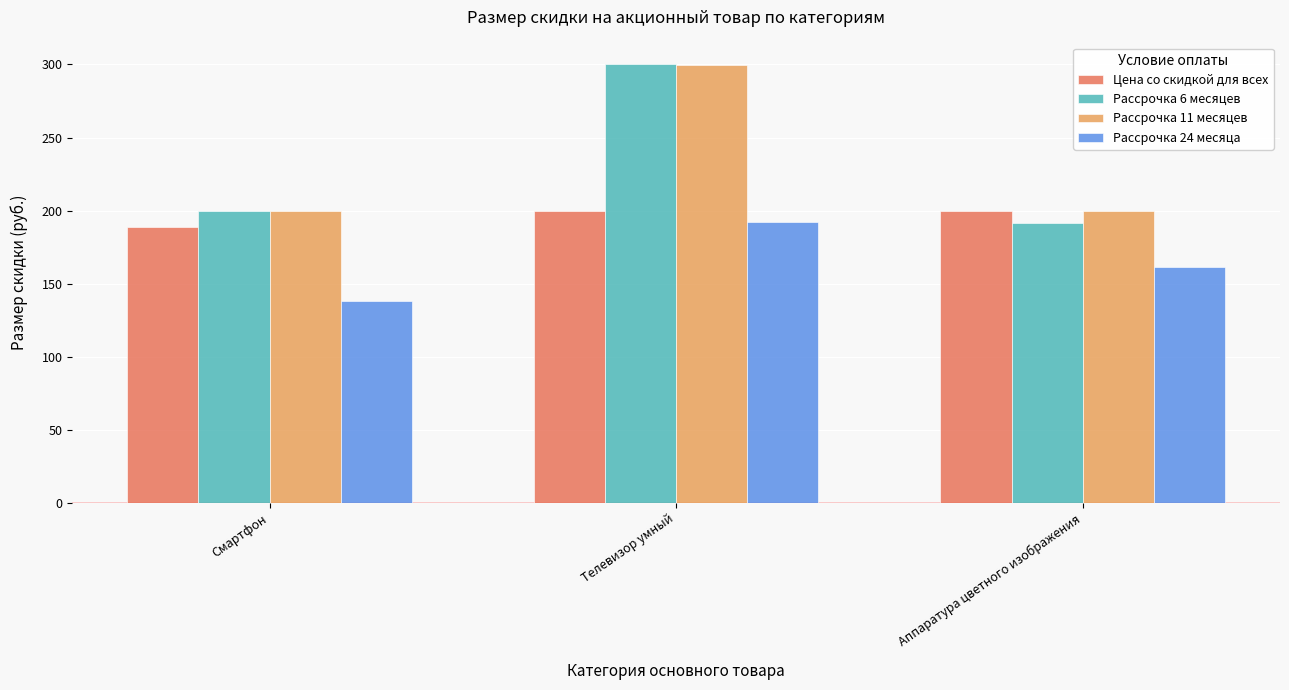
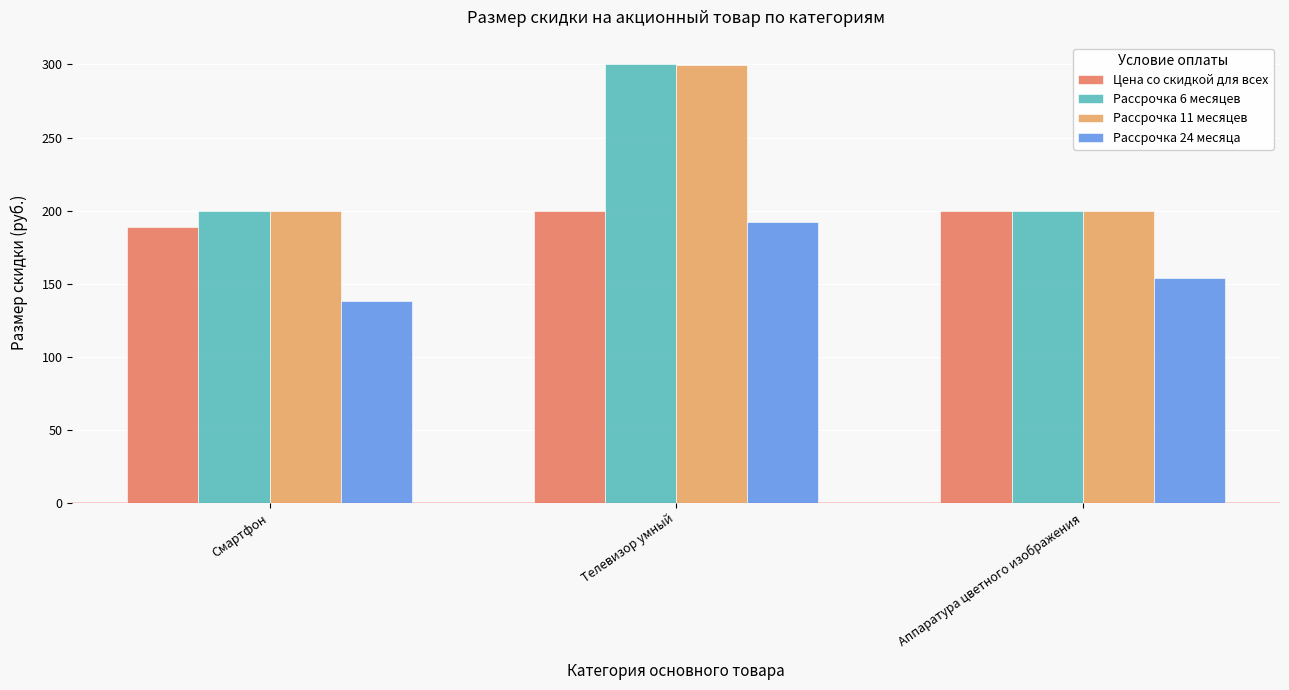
  {
    "Рассрочка 6 месяцев": {
      "Смартфон": 200,
      "Телевизор умный": 300,
-     "Аппаратура цветного изображения": 191
+     "Аппаратура цветного изображения": 200
    },
    "Рассрочка 24 месяца": {
      "Смартфон": 138,
      "Телевизор умный": 193,
-     "Аппаратура цветного изображения": 161
+     "Аппаратура цветного изображения": 154
    }
  }
